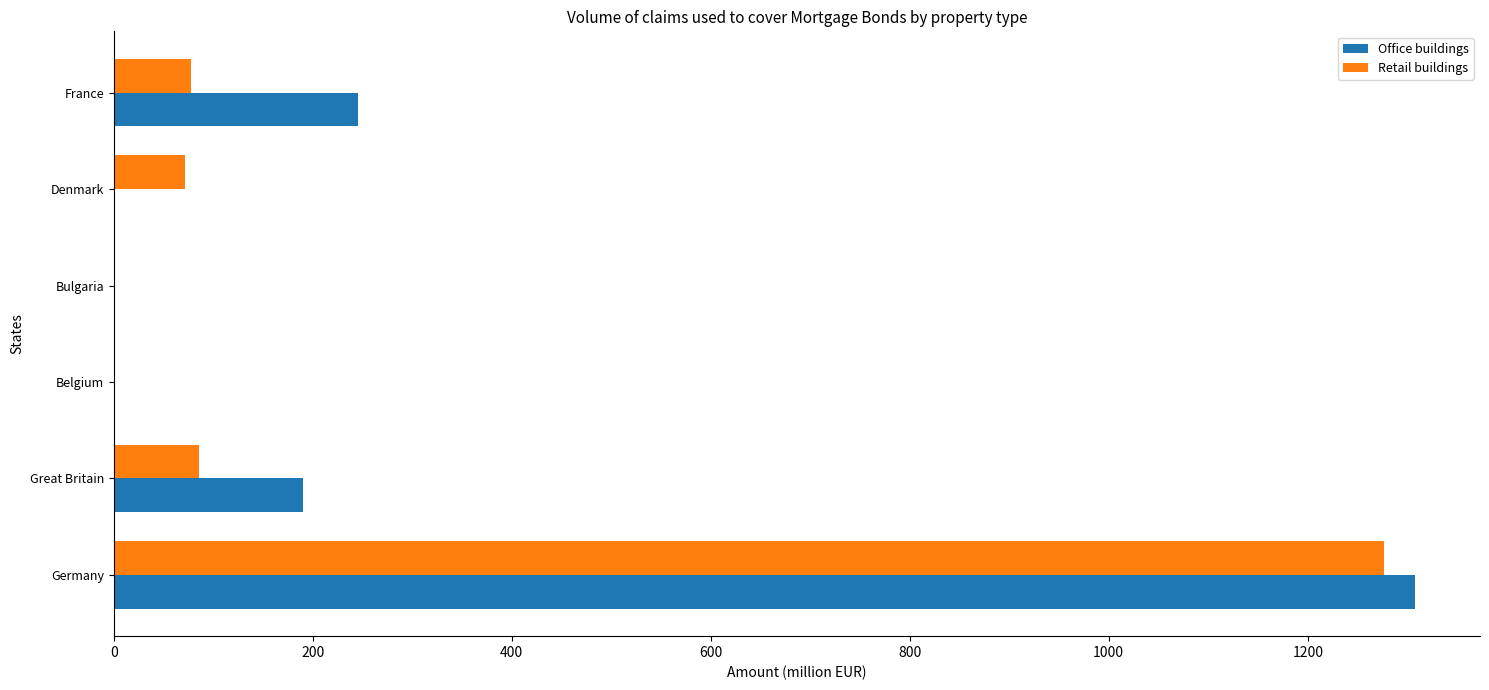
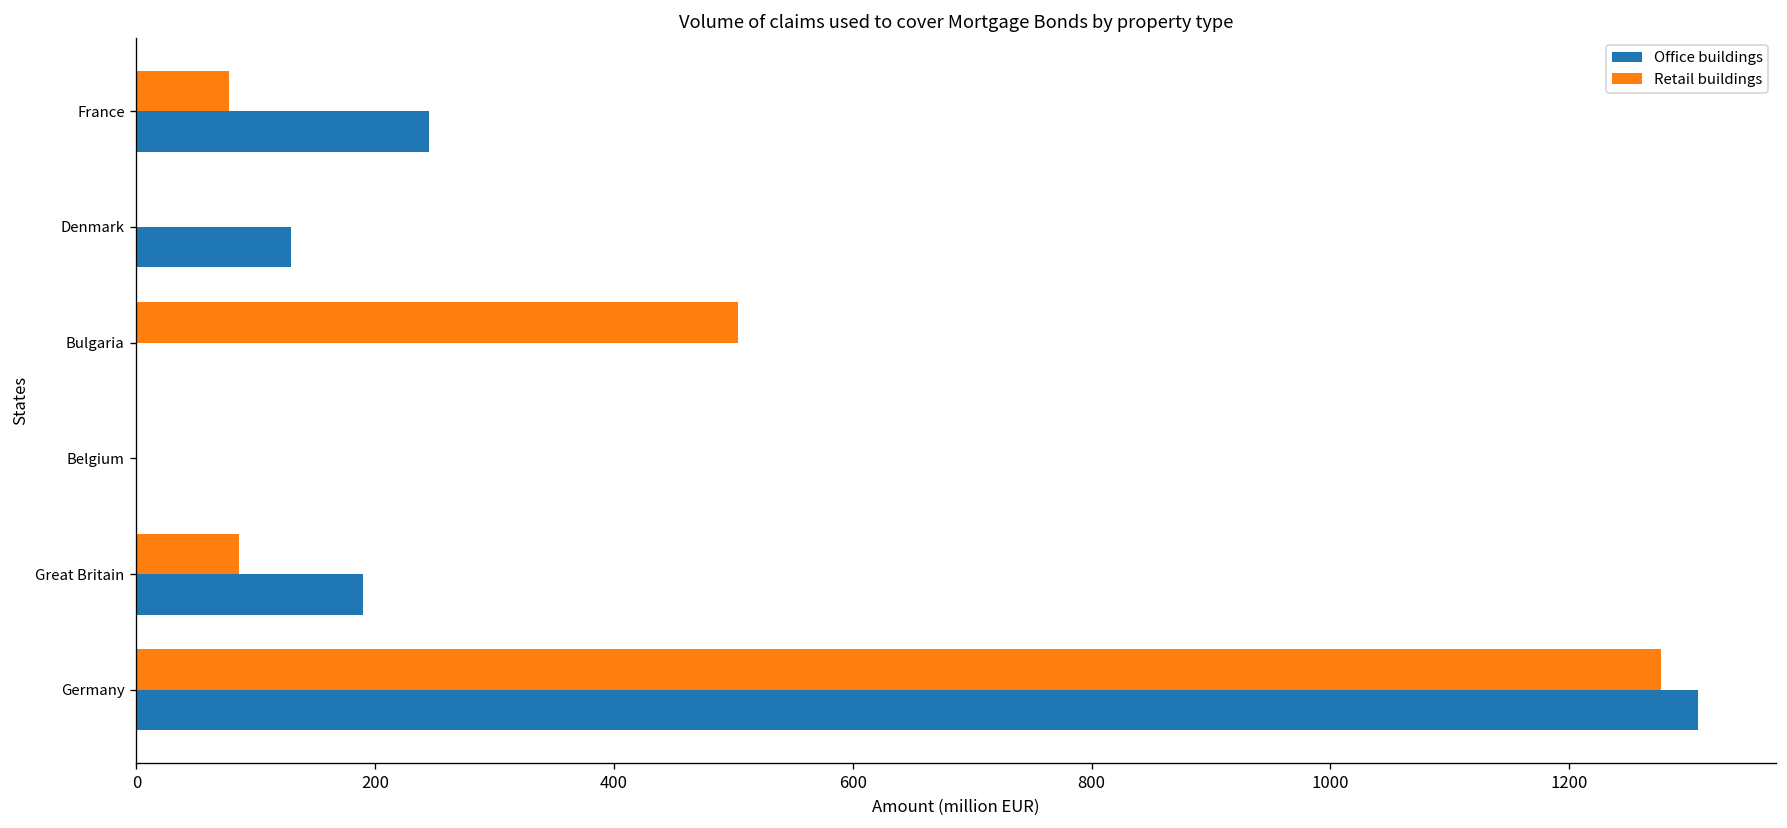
  {
    "Office buildings": {
      "France": 250,
-     "Denmark": 0,
+     "Denmark": 130,
      "Bulgaria": 0,
      "Belgium": 0,
      "Great Britain": 190,
      "Germany": 1310
    },
    "Retail buildings": {
      "France": 80,
-     "Denmark": 70,
-     "Bulgaria": 0,
+     "Denmark": 0,
+     "Bulgaria": 500,
      "Belgium": 0,
      "Great Britain": 90,
      "Germany": 1280
    }
  }
